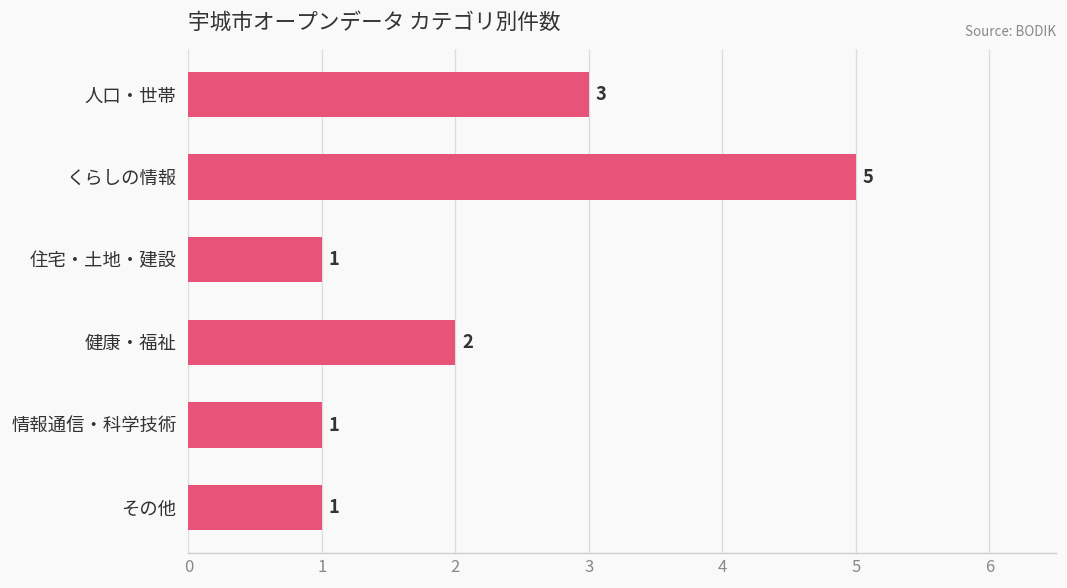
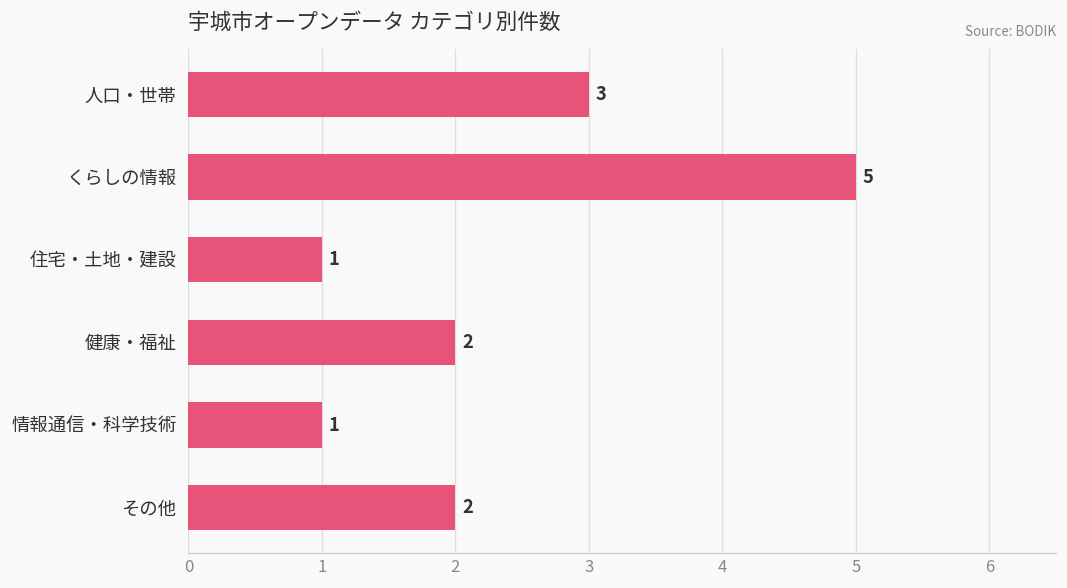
  {
    "人口・世帯": 3,
    "くらしの情報": 5,
    "住宅・土地・建設": 1,
    "健康・福祉": 2,
    "情報通信・科学技術": 1,
-   "その他": 1
+   "その他": 2
  }
